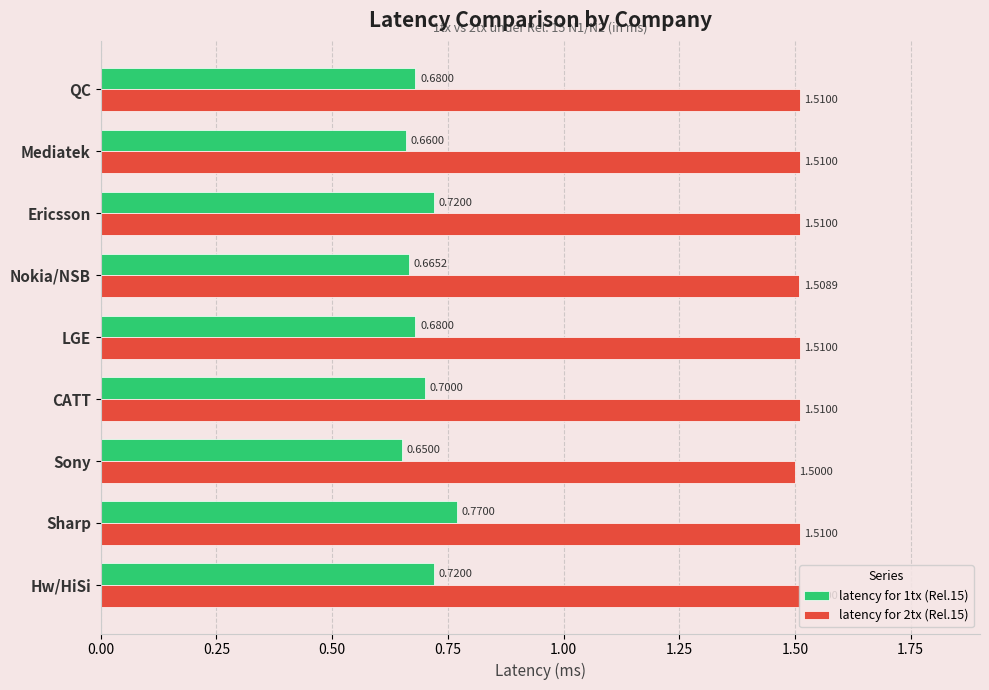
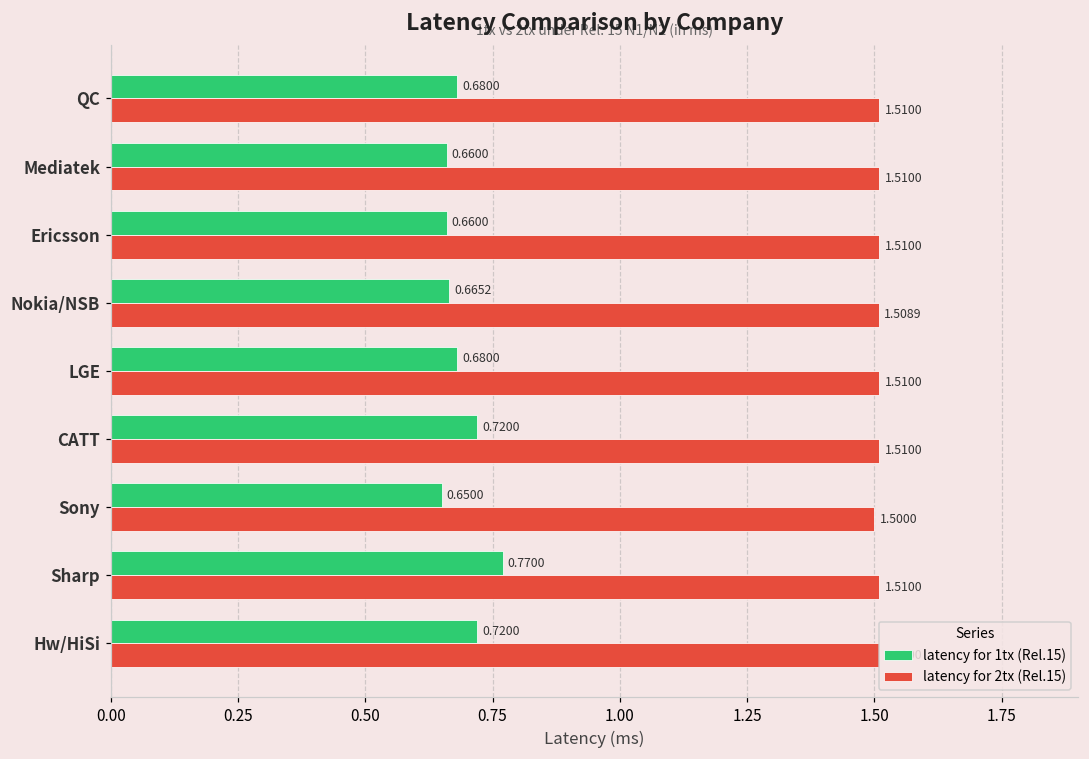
  {
    "latency for 1tx (Rel.15)": {
      "QC": 0.6800,
      "Mediatek": 0.6600,
-     "Ericsson": 0.7200,
+     "Ericsson": 0.6600,
      "Nokia/NSB": 0.6652,
      "LGE": 0.6800,
-     "CATT": 0.7000,
+     "CATT": 0.7200,
      "Sony": 0.6500,
      "Sharp": 0.7700,
      "Hw/HiSi": 0.7200
    },
    "latency for 2tx (Rel.15)": {
      "QC": 1.5100,
      "Mediatek": 1.5100,
      "Ericsson": 1.5100,
      "Nokia/NSB": 1.5089,
      "LGE": 1.5100,
      "CATT": 1.5100,
      "Sony": 1.5000,
      "Sharp": 1.5100
    }
  }
